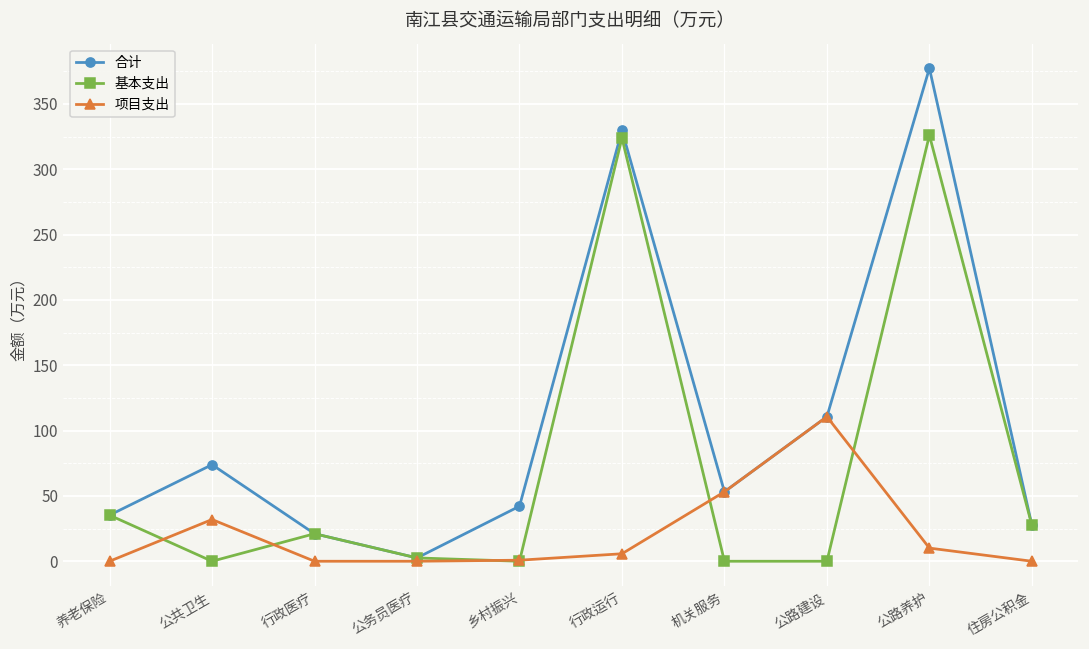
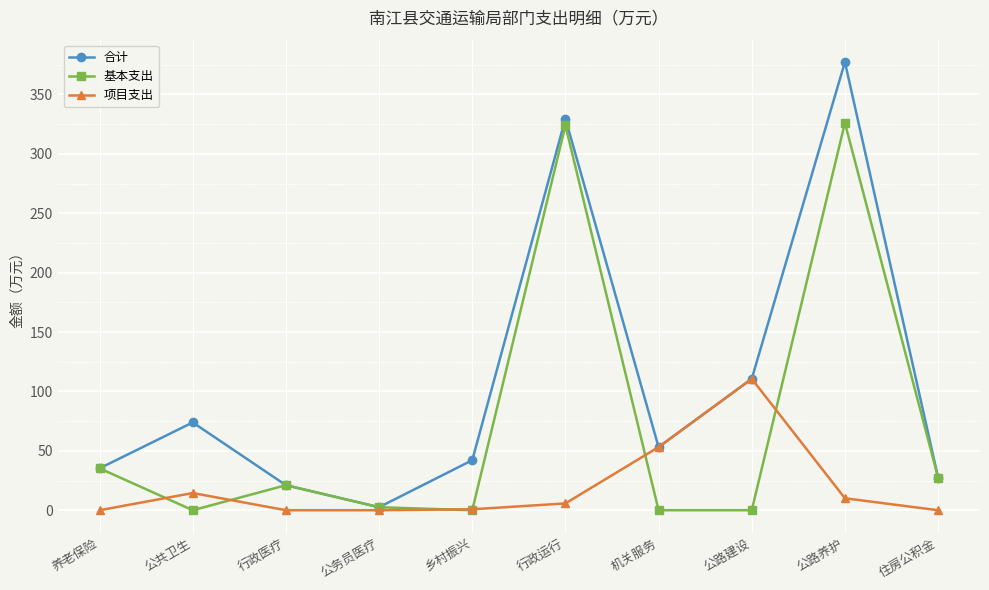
  {
    "合计": {
      "公共卫生": 74,
      "乡村振兴": 42,
      "行政运行": 330,
      "公路养护": 377
    },
    "基本支出": {
      "公共卫生": 0,
      "行政运行": 324,
      "机关服务": 0,
      "公路建设": 0,
      "公路养护": 326
    },
    "项目支出": {
      "养老保险": 0,
-     "公共卫生": 32,
+     "公共卫生": 14,
      "行政医疗": 0,
      "公务员医疗": 0,
      "行政运行": 6,
      "公路养护": 10,
      "住房公积金": 0
    }
  }
